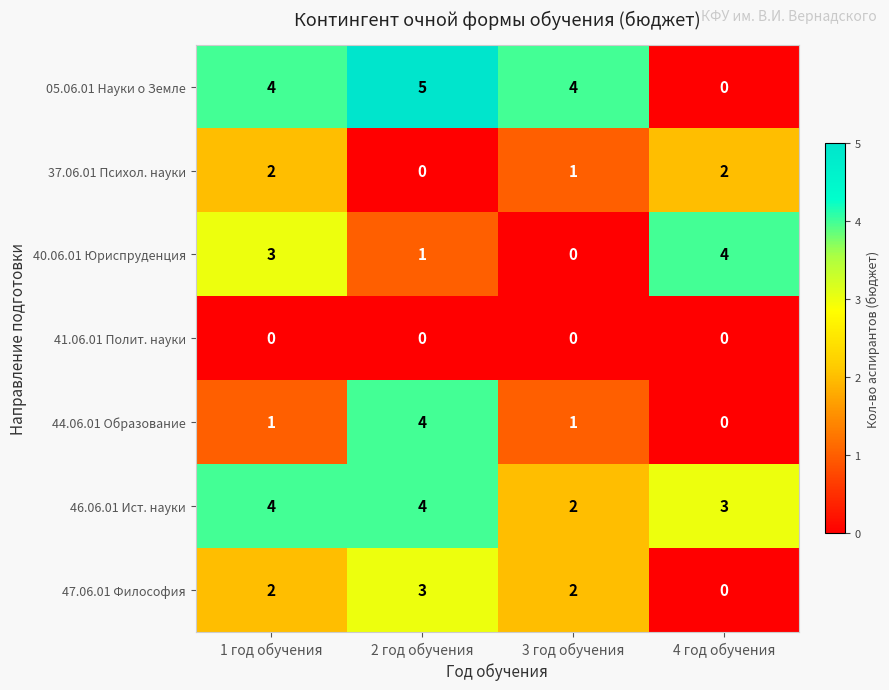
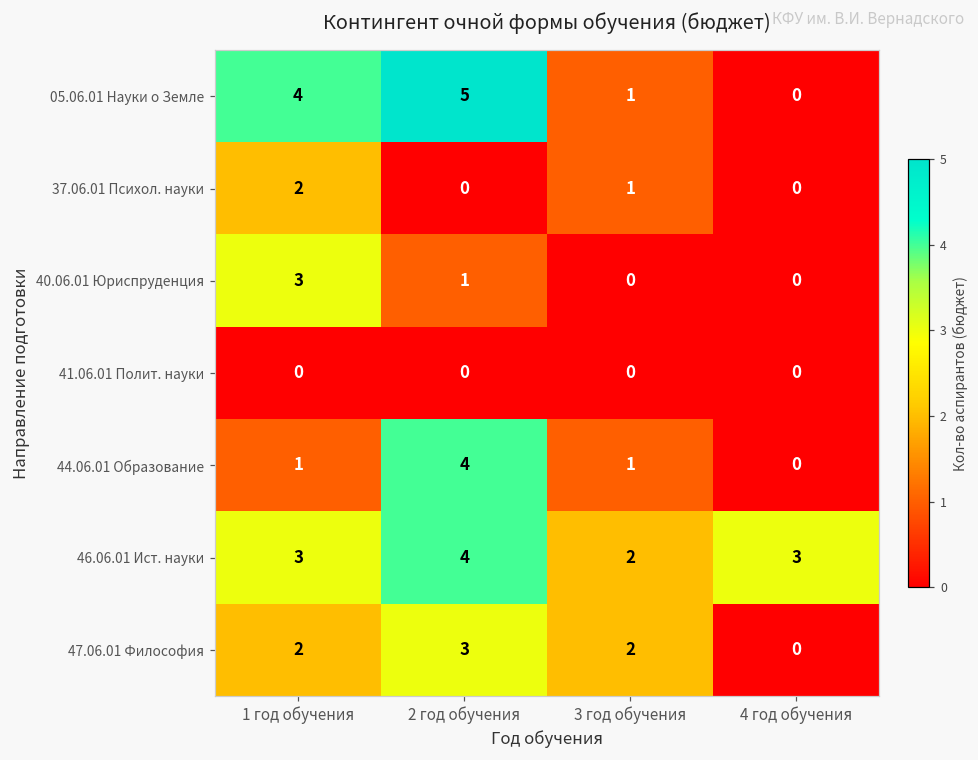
  {
    "05.06.01 Науки о Земле": {
      "1 год обучения": 4,
      "2 год обучения": 5,
-     "3 год обучения": 4,
+     "3 год обучения": 1,
      "4 год обучения": 0
    },
    "37.06.01 Психол. науки": {
      "1 год обучения": 2,
      "2 год обучения": 0,
      "3 год обучения": 1,
-     "4 год обучения": 2
+     "4 год обучения": 0
    },
    "40.06.01 Юриспруденция": {
      "1 год обучения": 3,
      "2 год обучения": 1,
      "3 год обучения": 0,
-     "4 год обучения": 4
+     "4 год обучения": 0
    },
    "41.06.01 Полит. науки": {
      "1 год обучения": 0,
      "2 год обучения": 0,
      "3 год обучения": 0,
      "4 год обучения": 0
    },
    "44.06.01 Образование": {
      "1 год обучения": 1,
      "2 год обучения": 4,
      "3 год обучения": 1,
      "4 год обучения": 0
    },
    "46.06.01 Ист. науки": {
-     "1 год обучения": 4,
+     "1 год обучения": 3,
      "2 год обучения": 4,
      "3 год обучения": 2,
      "4 год обучения": 3
    },
    "47.06.01 Философия": {
      "1 год обучения": 2,
      "2 год обучения": 3,
      "3 год обучения": 2,
      "4 год обучения": 0
    }
  }
